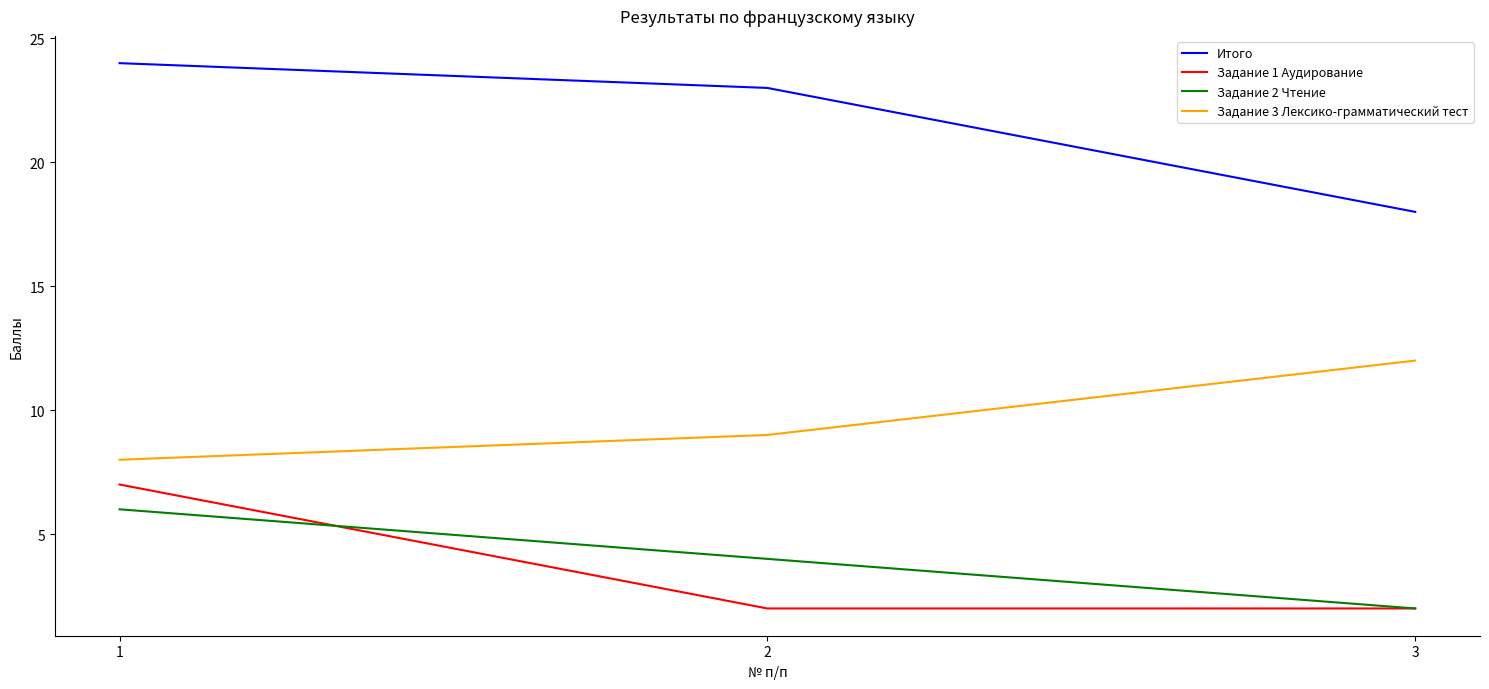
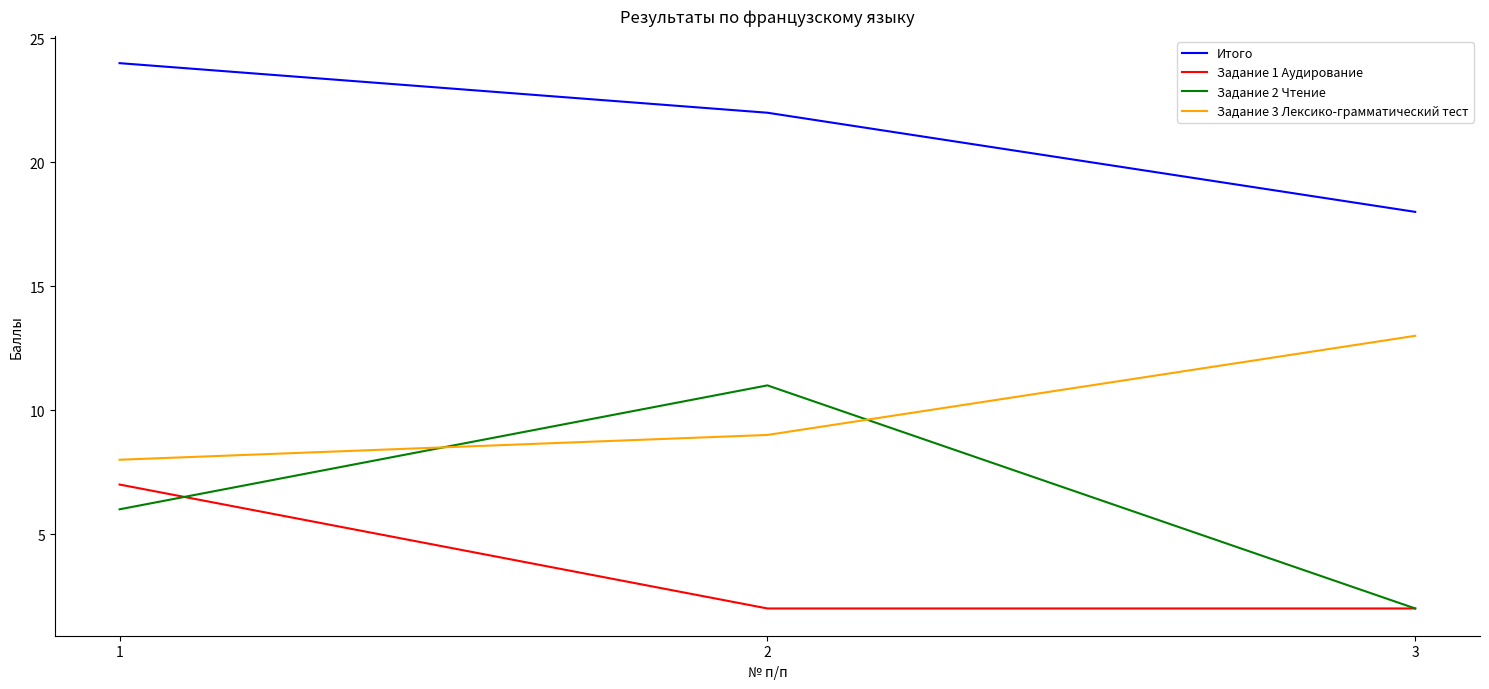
  {
    "Итого": {
      "1": 24,
-     "2": 23,
+     "2": 22,
      "3": 18
    },
    "Задание 1 Аудирование": {
      "1": 7,
      "2": 2
    },
    "Задание 2 Чтение": {
      "1": 6,
-     "2": 4
+     "2": 11
    },
    "Задание 3 Лексико-грамматический тест": {
      "1": 8,
      "2": 9,
-     "3": 12
+     "3": 13
    }
  }
